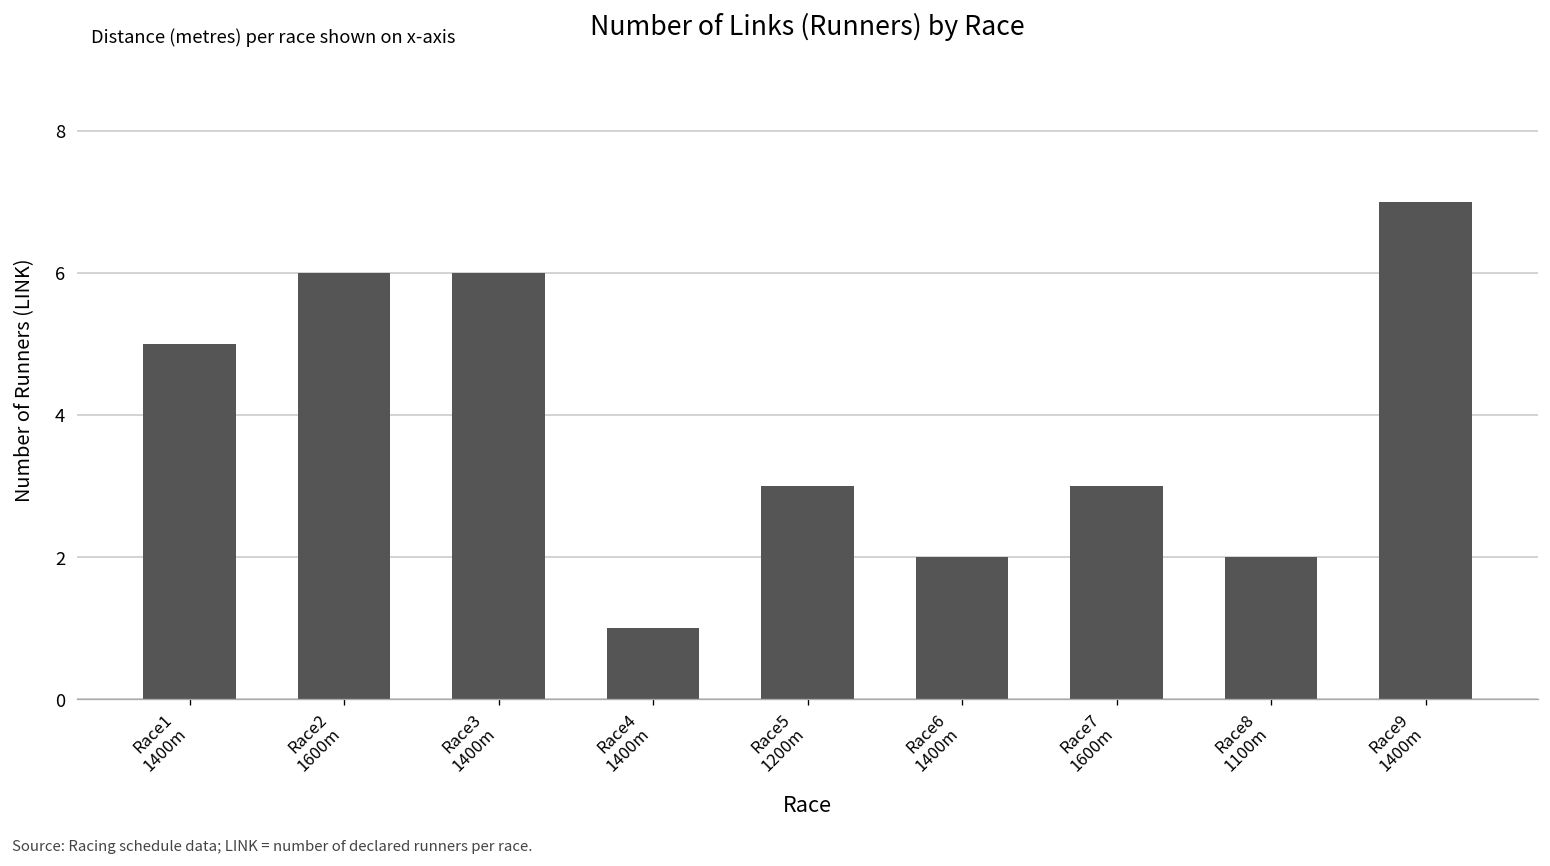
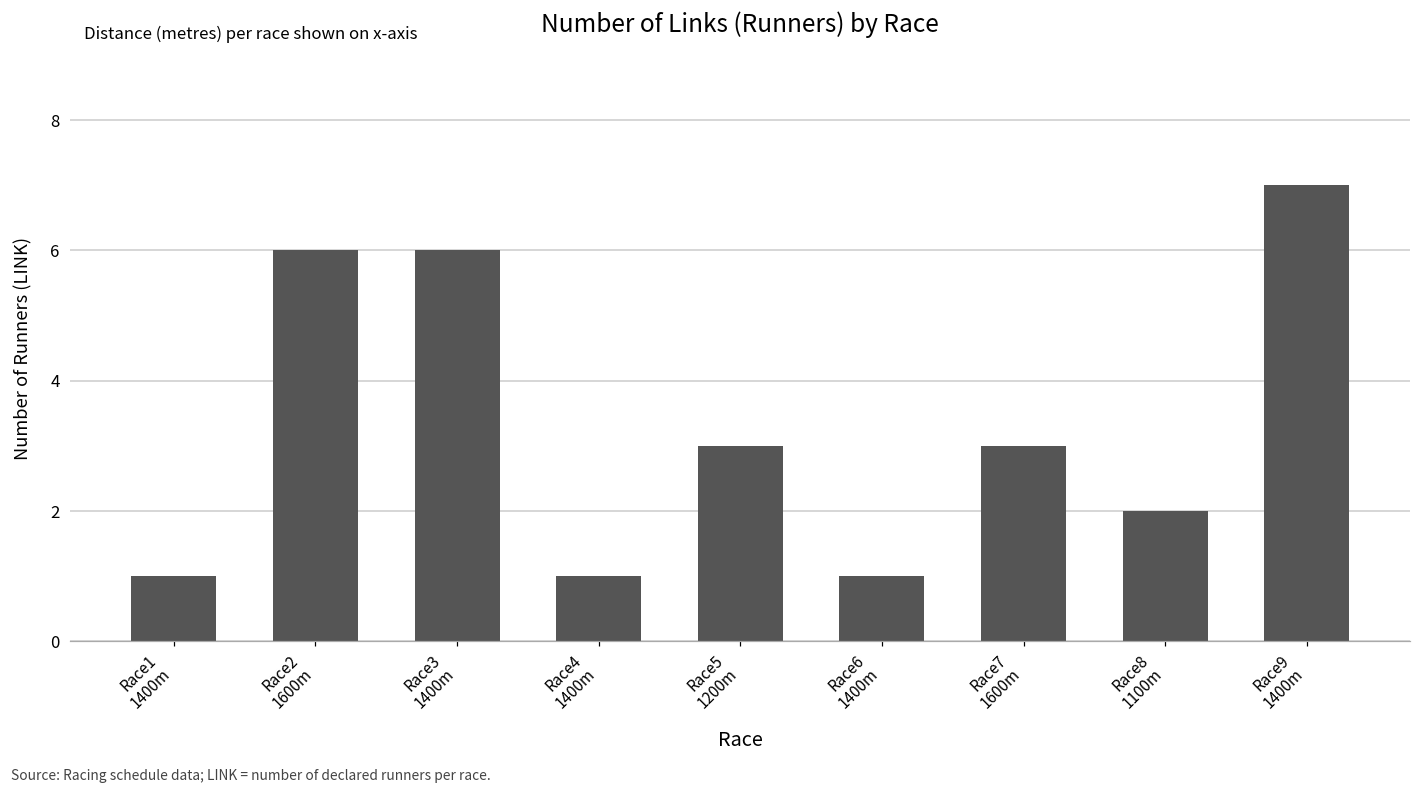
  {
-   "Race1 1400m": 5,
+   "Race1 1400m": 1,
    "Race2 1600m": 6,
    "Race3 1400m": 6,
    "Race4 1400m": 1,
    "Race5 1200m": 3,
-   "Race6 1400m": 2,
+   "Race6 1400m": 1,
    "Race7 1600m": 3,
    "Race8 1100m": 2,
    "Race9 1400m": 7
  }
